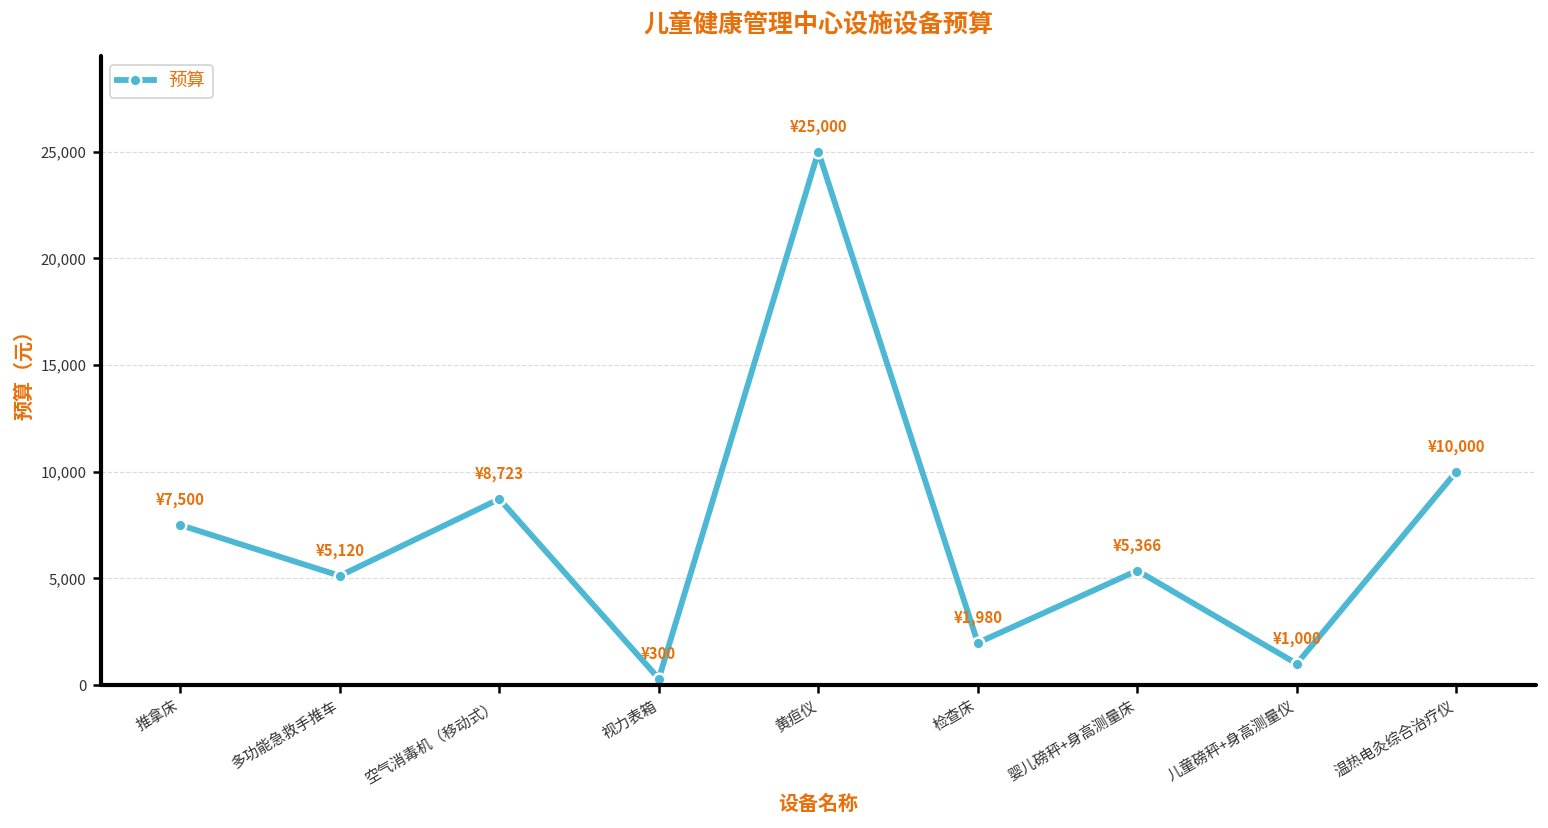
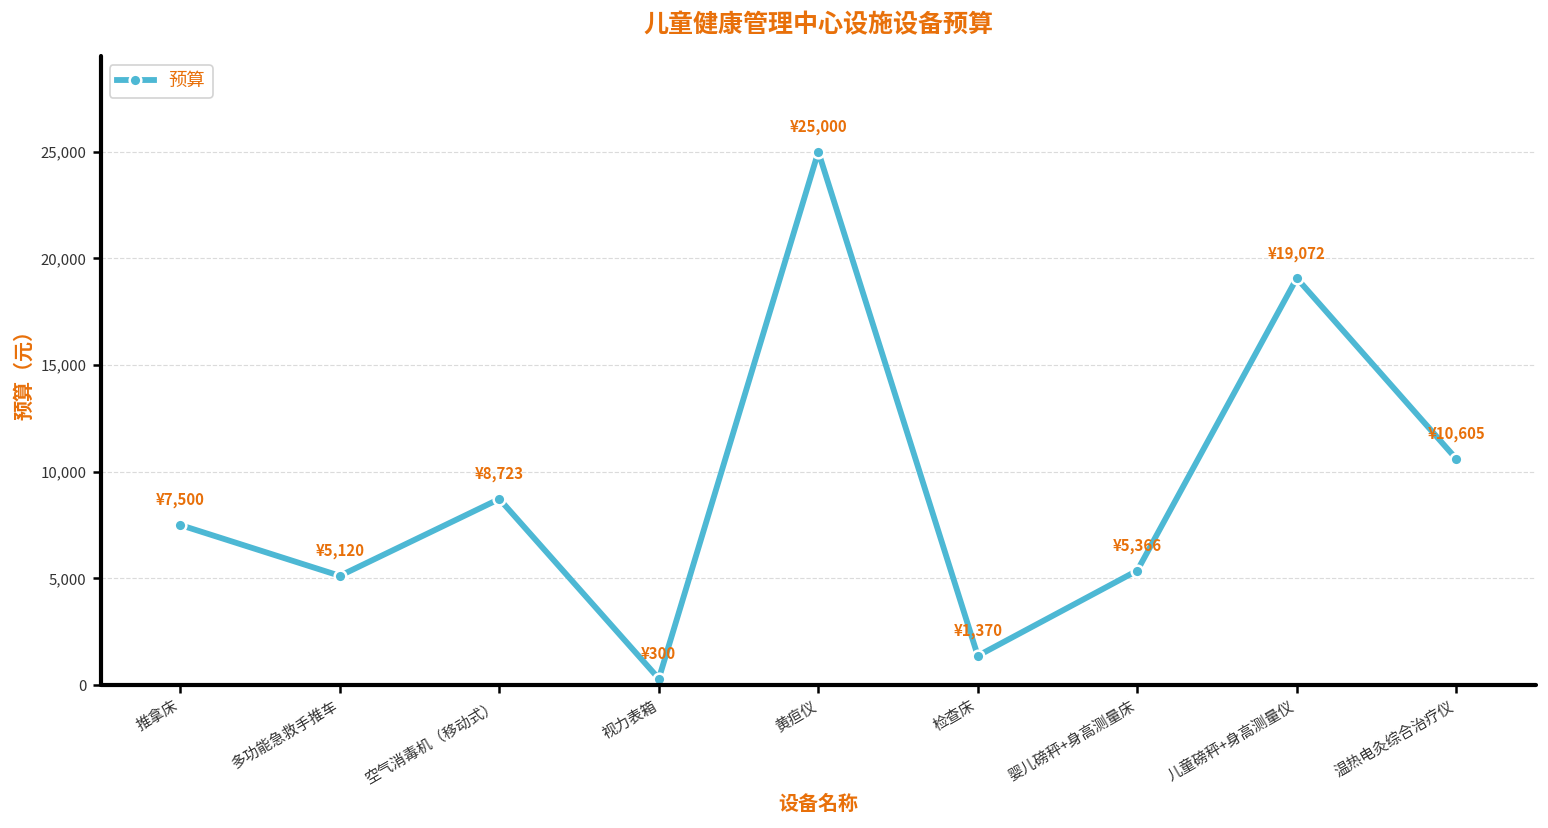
  {
    "推拿床": "¥7,500",
    "多功能急救手推车": "¥5,120",
    "空气消毒机（移动式）": "¥8,723",
    "视力表箱": "¥300",
    "黄疸仪": "¥25,000",
-   "检查床": "¥1,980",
+   "检查床": "¥1,370",
    "婴儿磅秤+身高测量床": "¥5,366",
-   "儿童磅秤+身高测量仪": "¥1,000",
-   "温热电灸综合治疗仪": "¥10,000"
+   "儿童磅秤+身高测量仪": "¥19,072",
+   "温热电灸综合治疗仪": "¥10,605"
  }
